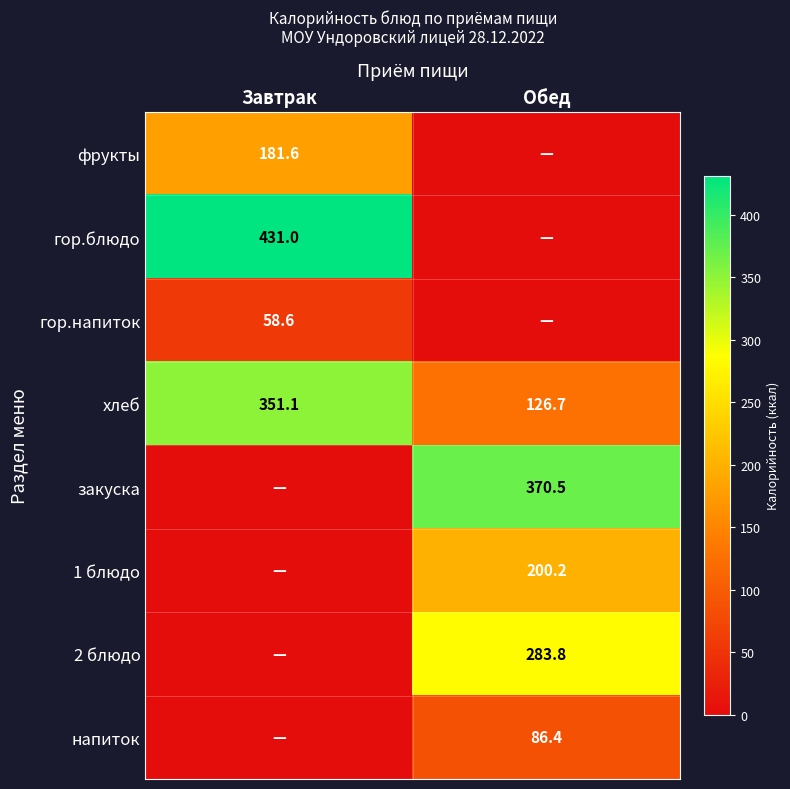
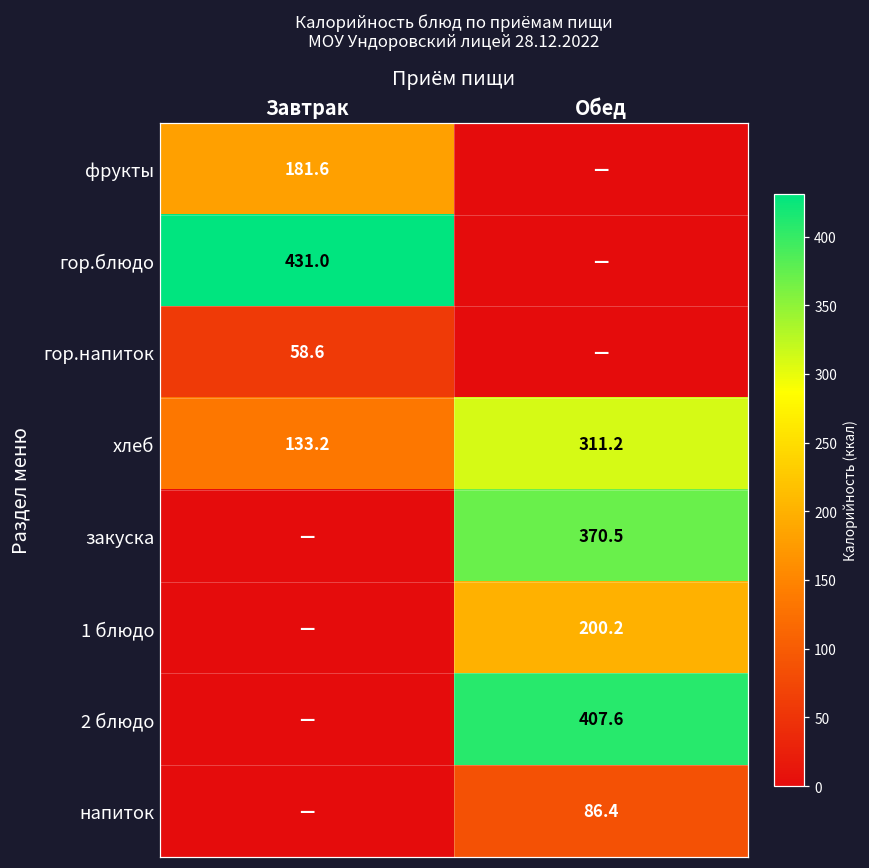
  {
    "фрукты": {
      "Завтрак": 181.6
    },
    "гор.блюдо": {
      "Завтрак": 431.0
    },
    "гор.напиток": {
      "Завтрак": 58.6
    },
    "хлеб": {
-     "Завтрак": 351.1,
-     "Обед": 126.7
+     "Завтрак": 133.2,
+     "Обед": 311.2
    },
    "закуска": {
      "Обед": 370.5
    },
    "1 блюдо": {
      "Обед": 200.2
    },
    "2 блюдо": {
-     "Обед": 283.8
+     "Обед": 407.6
    },
    "напиток": {
      "Обед": 86.4
    }
  }
